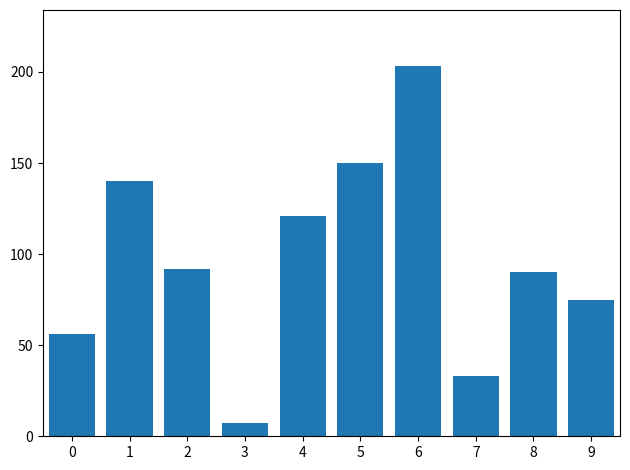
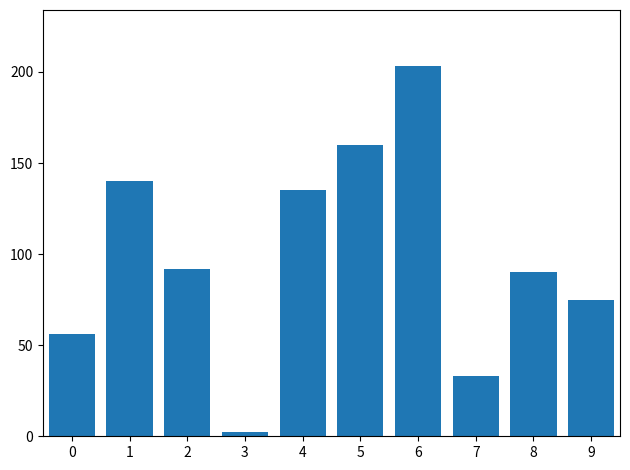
  {
    "0": 56,
    "1": 140,
    "2": 92,
-   "3": 7,
-   "4": 121,
-   "5": 150,
+   "3": 2,
+   "4": 135,
+   "5": 160,
    "6": 204,
    "7": 33,
    "8": 90,
    "9": 75
  }
